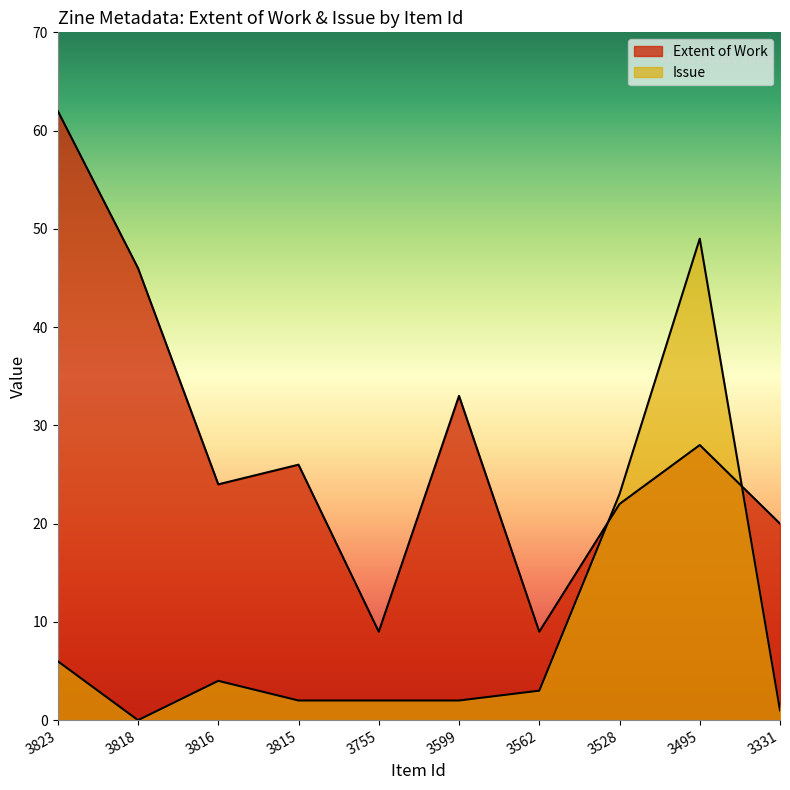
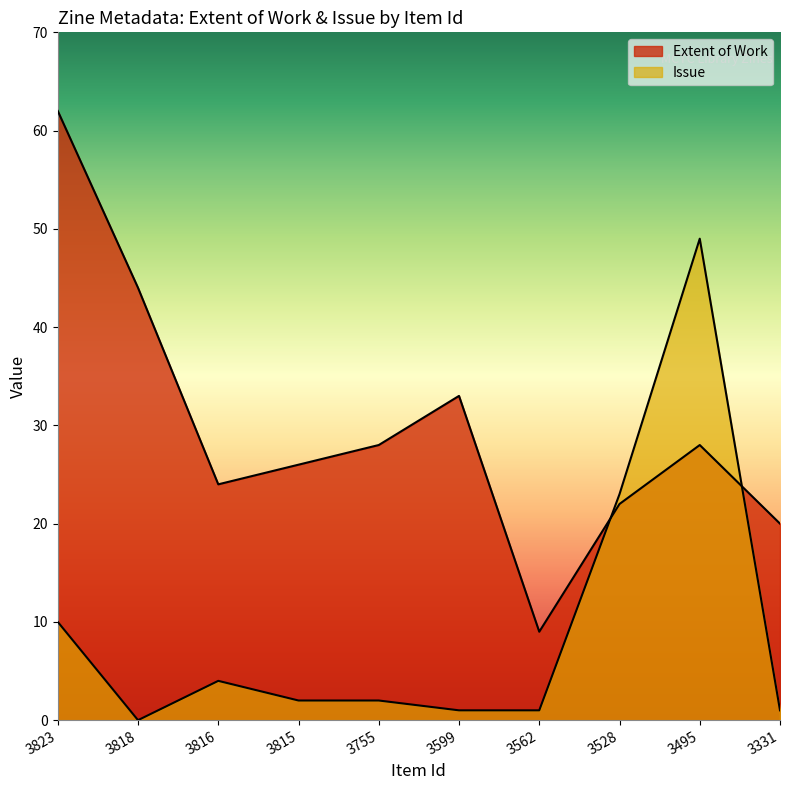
  {
    "Extent of Work": {
      "3823": 62,
-     "3818": 46,
+     "3818": 44,
      "3816": 24,
      "3815": 26,
-     "3755": 9,
+     "3755": 28,
      "3599": 33,
      "3562": 9,
      "3528": 22,
      "3495": 28,
      "3331": 20
    },
    "Issue": {
-     "3823": 6,
+     "3823": 10,
      "3818": 0,
      "3816": 4,
      "3815": 2,
      "3755": 2,
-     "3599": 2,
-     "3562": 3,
+     "3599": 1,
+     "3562": 1,
      "3528": 23,
      "3495": 49,
      "3331": 1
    }
  }
